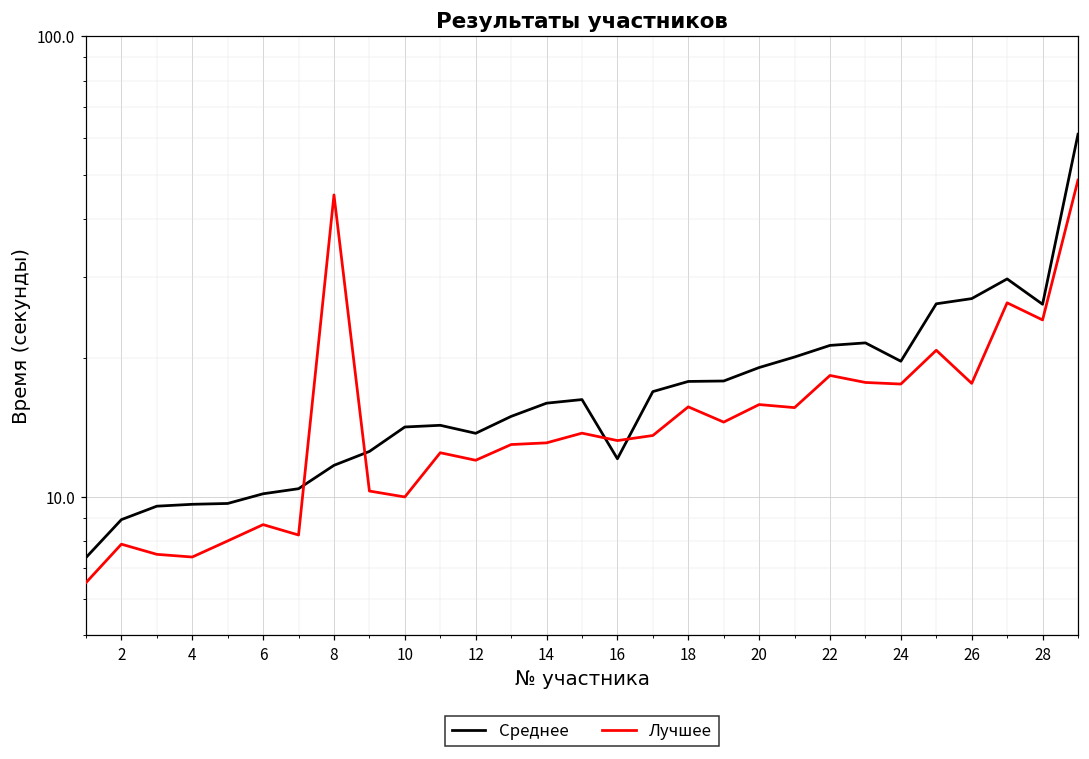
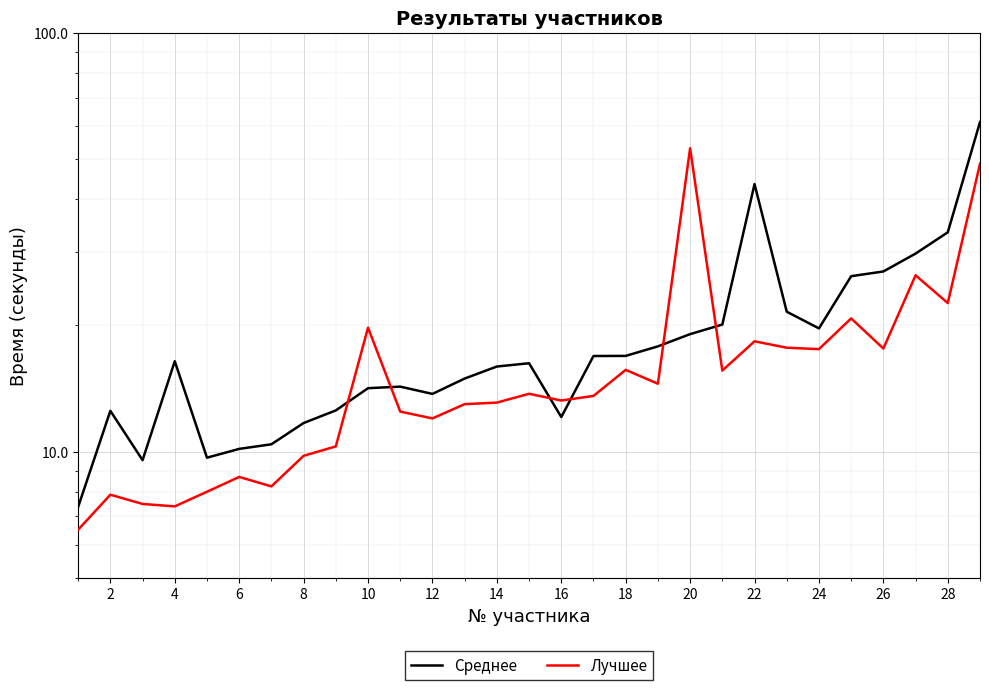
  {
    "Среднее": {
-     "2": 8.9,
-     "4": 9.6,
+     "2": 12.5,
+     "4": 16.4,
      "6": 10.2,
      "8": 11.7,
      "10": 14.2,
      "12": 13.7,
      "14": 16.0,
      "16": 12.1,
-     "18": 17.8,
+     "18": 16.9,
      "20": 19,
-     "22": 21,
+     "22": 44,
      "24": 20,
      "26": 27,
-     "28": 26
+     "28": 33
    },
    "Лучшее": {
      "2": 7.9,
      "4": 7.4,
      "6": 8.7,
-     "8": 45,
-     "10": 10.0,
+     "8": 9.8,
+     "10": 20,
      "12": 12.0,
      "14": 13.1,
      "16": 13.2,
      "18": 15.7,
-     "20": 15.9,
+     "20": 53,
      "22": 18,
      "24": 17.6,
      "26": 17.6,
-     "28": 24
+     "28": 23
    }
  }
